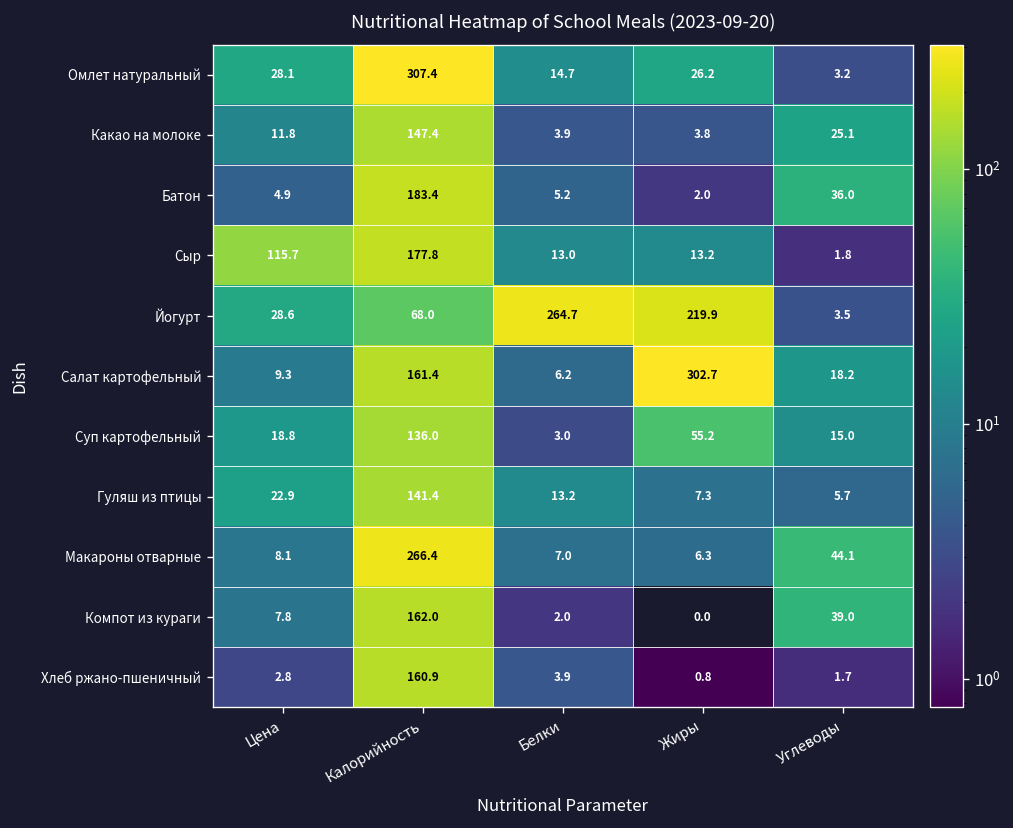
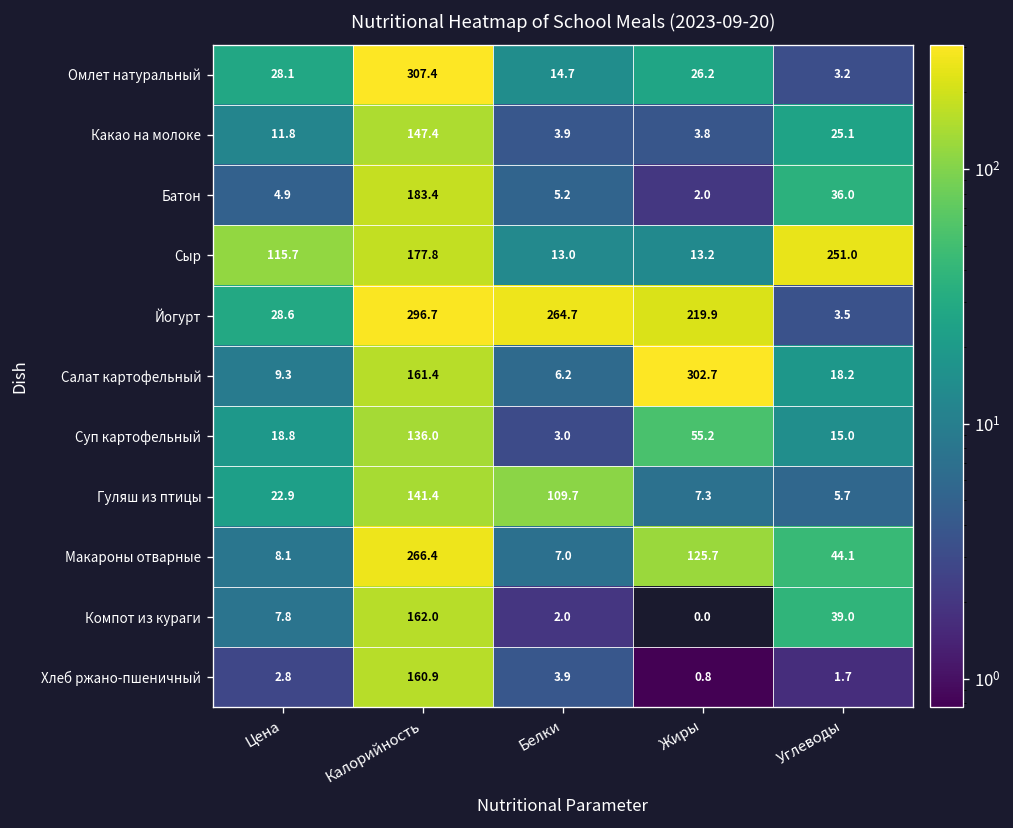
  {
    "Омлет натуральный": {
      "Цена": 28.1,
      "Калорийность": 307.4,
      "Белки": 14.7,
      "Жиры": 26.2,
      "Углеводы": 3.2
    },
    "Какао на молоке": {
      "Цена": 11.8,
      "Калорийность": 147.4,
      "Белки": 3.9,
      "Жиры": 3.8,
      "Углеводы": 25.1
    },
    "Батон": {
      "Цена": 4.9,
      "Калорийность": 183.4,
      "Белки": 5.2,
      "Жиры": 2.0,
      "Углеводы": 36.0
    },
    "Сыр": {
      "Цена": 115.7,
      "Калорийность": 177.8,
      "Белки": 13.0,
      "Жиры": 13.2,
-     "Углеводы": 1.8
+     "Углеводы": 251.0
    },
    "Йогурт": {
      "Цена": 28.6,
-     "Калорийность": 68.0,
+     "Калорийность": 296.7,
      "Белки": 264.7,
      "Жиры": 219.9,
      "Углеводы": 3.5
    },
    "Салат картофельный": {
      "Цена": 9.3,
      "Калорийность": 161.4,
      "Белки": 6.2,
      "Жиры": 302.7,
      "Углеводы": 18.2
    },
    "Суп картофельный": {
      "Цена": 18.8,
      "Калорийность": 136.0,
      "Белки": 3.0,
      "Жиры": 55.2,
      "Углеводы": 15.0
    },
    "Гуляш из птицы": {
      "Цена": 22.9,
      "Калорийность": 141.4,
-     "Белки": 13.2,
+     "Белки": 109.7,
      "Жиры": 7.3,
      "Углеводы": 5.7
    },
    "Макароны отварные": {
      "Цена": 8.1,
      "Калорийность": 266.4,
      "Белки": 7.0,
-     "Жиры": 6.3,
+     "Жиры": 125.7,
      "Углеводы": 44.1
    },
    "Компот из кураги": {
      "Цена": 7.8,
      "Калорийность": 162.0,
      "Белки": 2.0,
      "Жиры": 0.0,
      "Углеводы": 39.0
    },
    "Хлеб ржано-пшеничный": {
      "Цена": 2.8,
      "Калорийность": 160.9,
      "Белки": 3.9,
      "Жиры": 0.8,
      "Углеводы": 1.7
    }
  }
